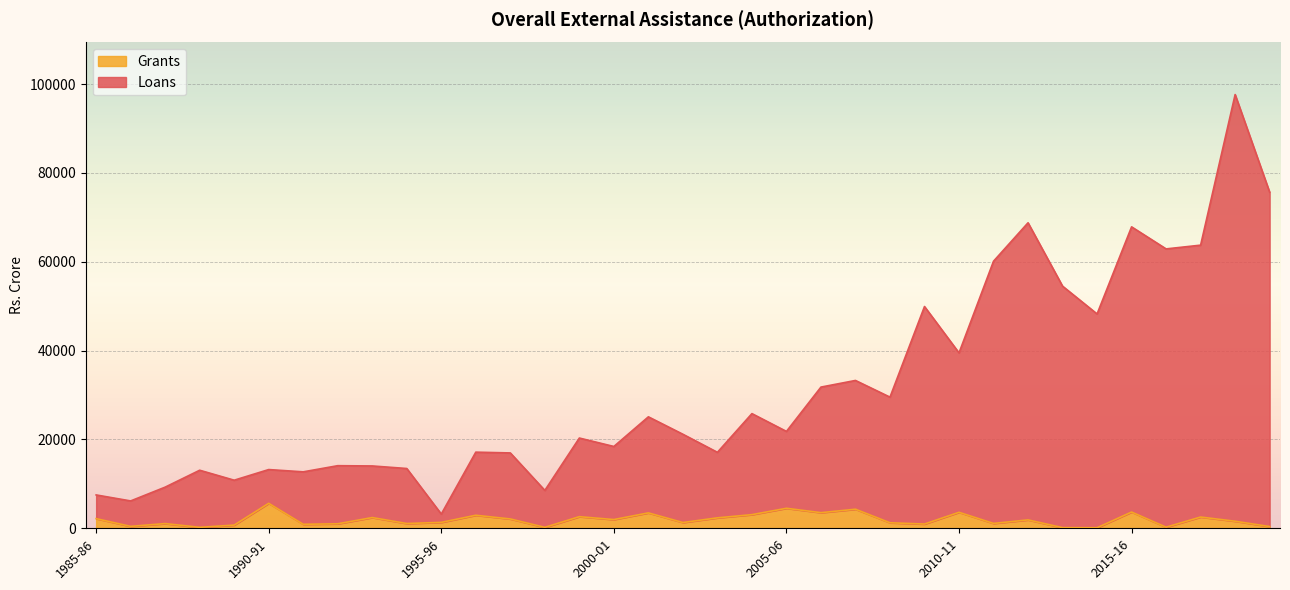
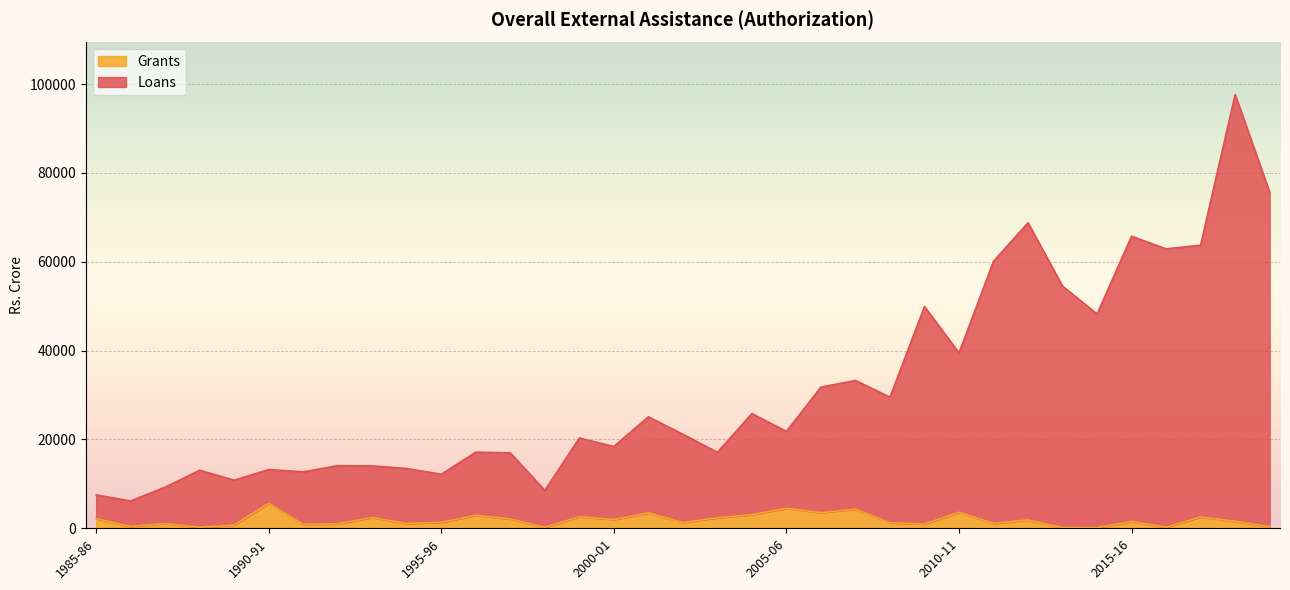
  {
    "Grants": {
      "1985-86": 2000,
      "1990-91": 6000,
      "1995-96": 1000,
      "2000-01": 2000,
      "2005-06": 5000,
      "2010-11": 4000,
-     "2015-16": 4000
+     "2015-16": 2000
    },
    "Loans": {
      "1985-86": 5000,
      "1990-91": 8000,
-     "1995-96": 2000,
+     "1995-96": 11000,
      "2000-01": 16000,
      "2005-06": 17000,
      "2010-11": 36000,
      "2015-16": 64000
    }
  }
